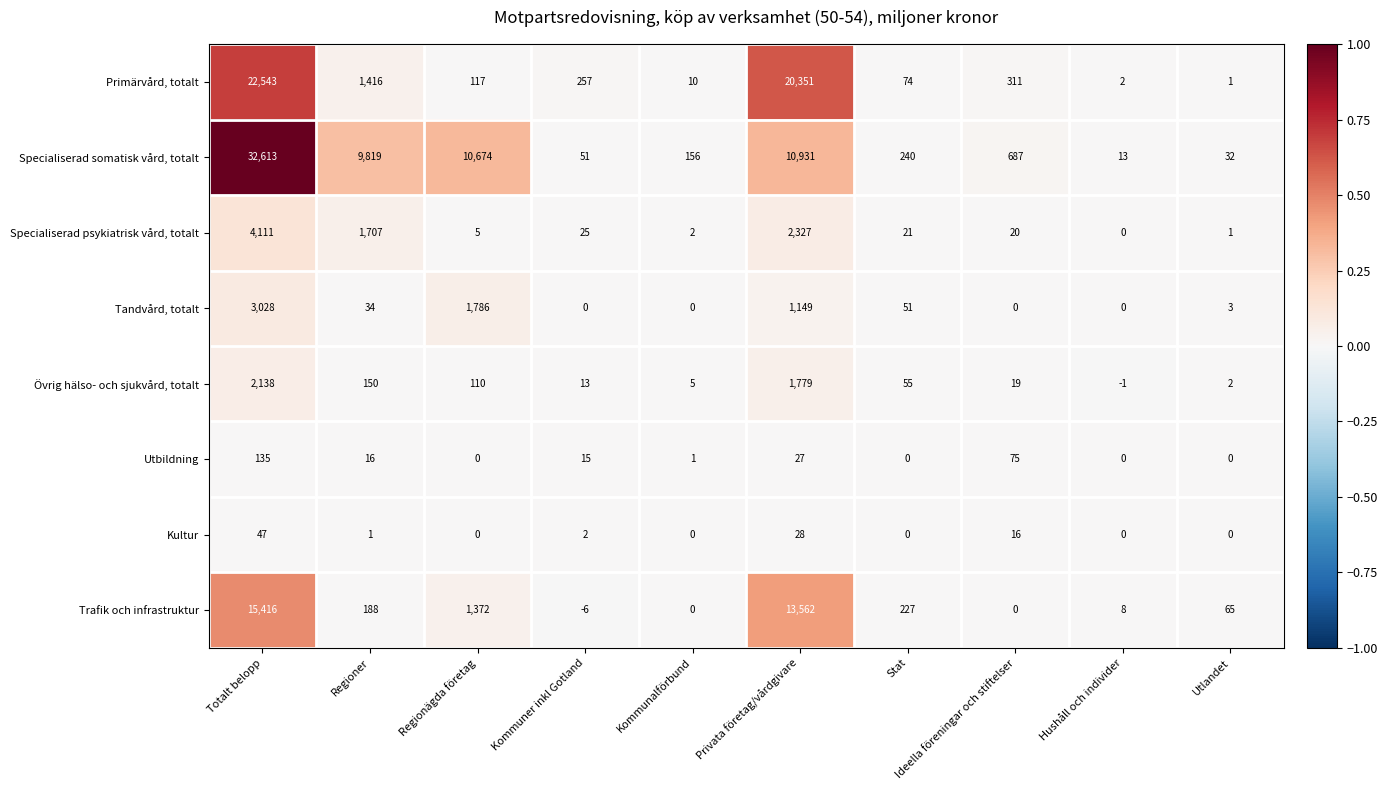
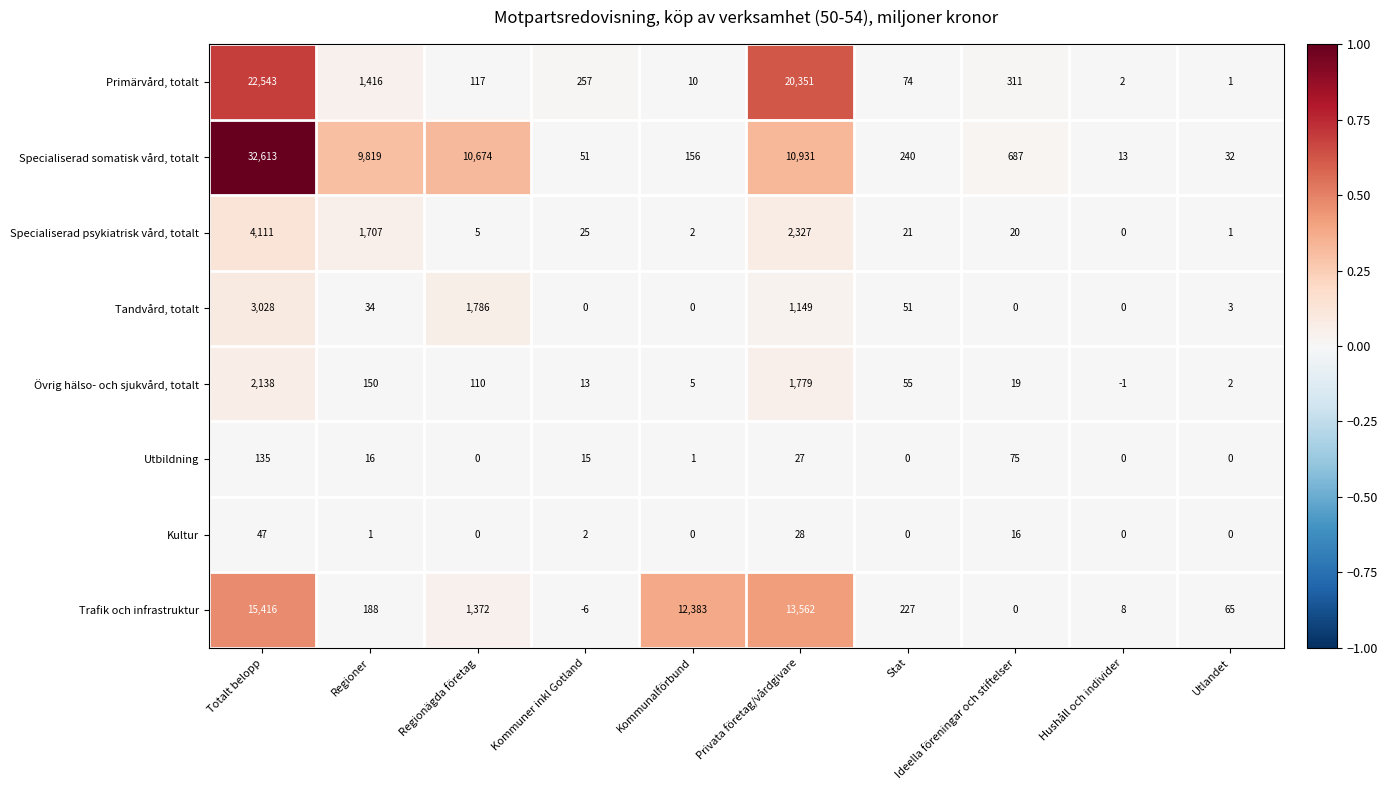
  {
    "Primärvård, totalt": {
      "Totalt belopp": "22,543",
      "Regioner": "1,416",
      "Regionägda företag": "117",
      "Kommuner inkl Gotland": "257",
      "Kommunalförbund": "10",
      "Privata företag/vårdgivare": "20,351",
      "Stat": "74",
      "Ideella föreningar och stiftelser": "311",
      "Hushåll och individer": "2",
      "Utlandet": "1"
    },
    "Specialiserad somatisk vård, totalt": {
      "Totalt belopp": "32,613",
      "Regioner": "9,819",
      "Regionägda företag": "10,674",
      "Kommuner inkl Gotland": "51",
      "Kommunalförbund": "156",
      "Privata företag/vårdgivare": "10,931",
      "Stat": "240",
      "Ideella föreningar och stiftelser": "687",
      "Hushåll och individer": "13",
      "Utlandet": "32"
    },
    "Specialiserad psykiatrisk vård, totalt": {
      "Totalt belopp": "4,111",
      "Regioner": "1,707",
      "Regionägda företag": "5",
      "Kommuner inkl Gotland": "25",
      "Kommunalförbund": "2",
      "Privata företag/vårdgivare": "2,327",
      "Stat": "21",
      "Ideella föreningar och stiftelser": "20",
      "Hushåll och individer": "0",
      "Utlandet": "1"
    },
    "Tandvård, totalt": {
      "Totalt belopp": "3,028",
      "Regioner": "34",
      "Regionägda företag": "1,786",
      "Kommuner inkl Gotland": "0",
      "Kommunalförbund": "0",
      "Privata företag/vårdgivare": "1,149",
      "Stat": "51",
      "Ideella föreningar och stiftelser": "0",
      "Hushåll och individer": "0",
      "Utlandet": "3"
    },
    "Övrig hälso- och sjukvård, totalt": {
      "Totalt belopp": "2,138",
      "Regioner": "150",
      "Regionägda företag": "110",
      "Kommuner inkl Gotland": "13",
      "Kommunalförbund": "5",
      "Privata företag/vårdgivare": "1,779",
      "Stat": "55",
      "Ideella föreningar och stiftelser": "19",
      "Hushåll och individer": "-1",
      "Utlandet": "2"
    },
    "Utbildning": {
      "Totalt belopp": "135",
      "Regioner": "16",
      "Regionägda företag": "0",
      "Kommuner inkl Gotland": "15",
      "Kommunalförbund": "1",
      "Privata företag/vårdgivare": "27",
      "Stat": "0",
      "Ideella föreningar och stiftelser": "75",
      "Hushåll och individer": "0",
      "Utlandet": "0"
    },
    "Kultur": {
      "Totalt belopp": "47",
      "Regioner": "1",
      "Regionägda företag": "0",
      "Kommuner inkl Gotland": "2",
      "Kommunalförbund": "0",
      "Privata företag/vårdgivare": "28",
      "Stat": "0",
      "Ideella föreningar och stiftelser": "16",
      "Hushåll och individer": "0",
      "Utlandet": "0"
    },
    "Trafik och infrastruktur": {
      "Totalt belopp": "15,416",
      "Regioner": "188",
      "Regionägda företag": "1,372",
      "Kommuner inkl Gotland": "-6",
-     "Kommunalförbund": "0",
+     "Kommunalförbund": "12,383",
      "Privata företag/vårdgivare": "13,562",
      "Stat": "227",
      "Ideella föreningar och stiftelser": "0",
      "Hushåll och individer": "8",
      "Utlandet": "65"
    }
  }
